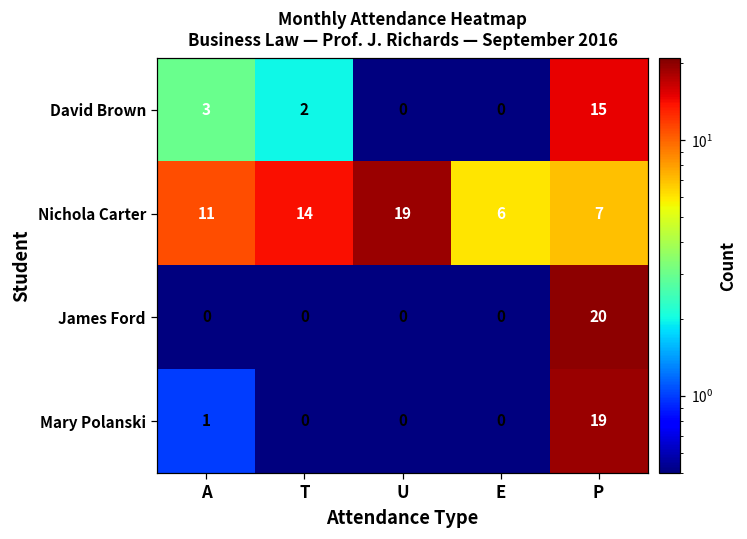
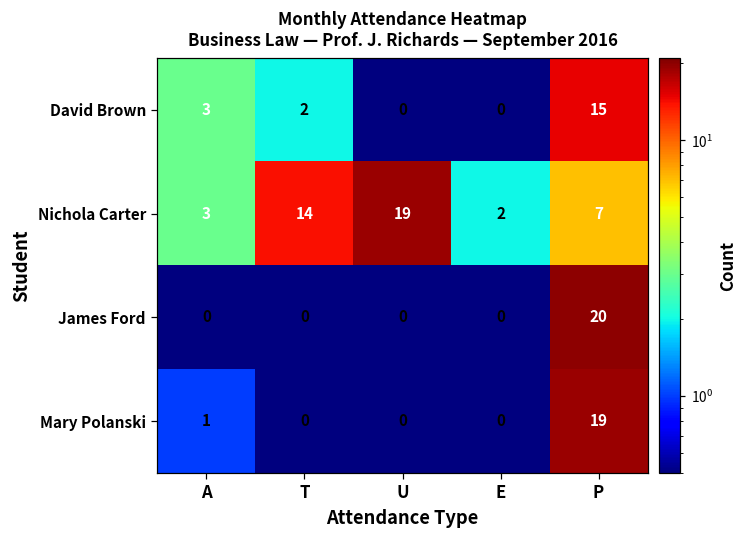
  {
    "David Brown": {
      "A": 3,
      "T": 2,
      "U": 0,
      "E": 0,
      "P": 15
    },
    "Nichola Carter": {
-     "A": 11,
+     "A": 3,
      "T": 14,
      "U": 19,
-     "E": 6,
+     "E": 2,
      "P": 7
    },
    "James Ford": {
      "A": 0,
      "T": 0,
      "U": 0,
      "E": 0,
      "P": 20
    },
    "Mary Polanski": {
      "A": 1,
      "T": 0,
      "U": 0,
      "E": 0,
      "P": 19
    }
  }
